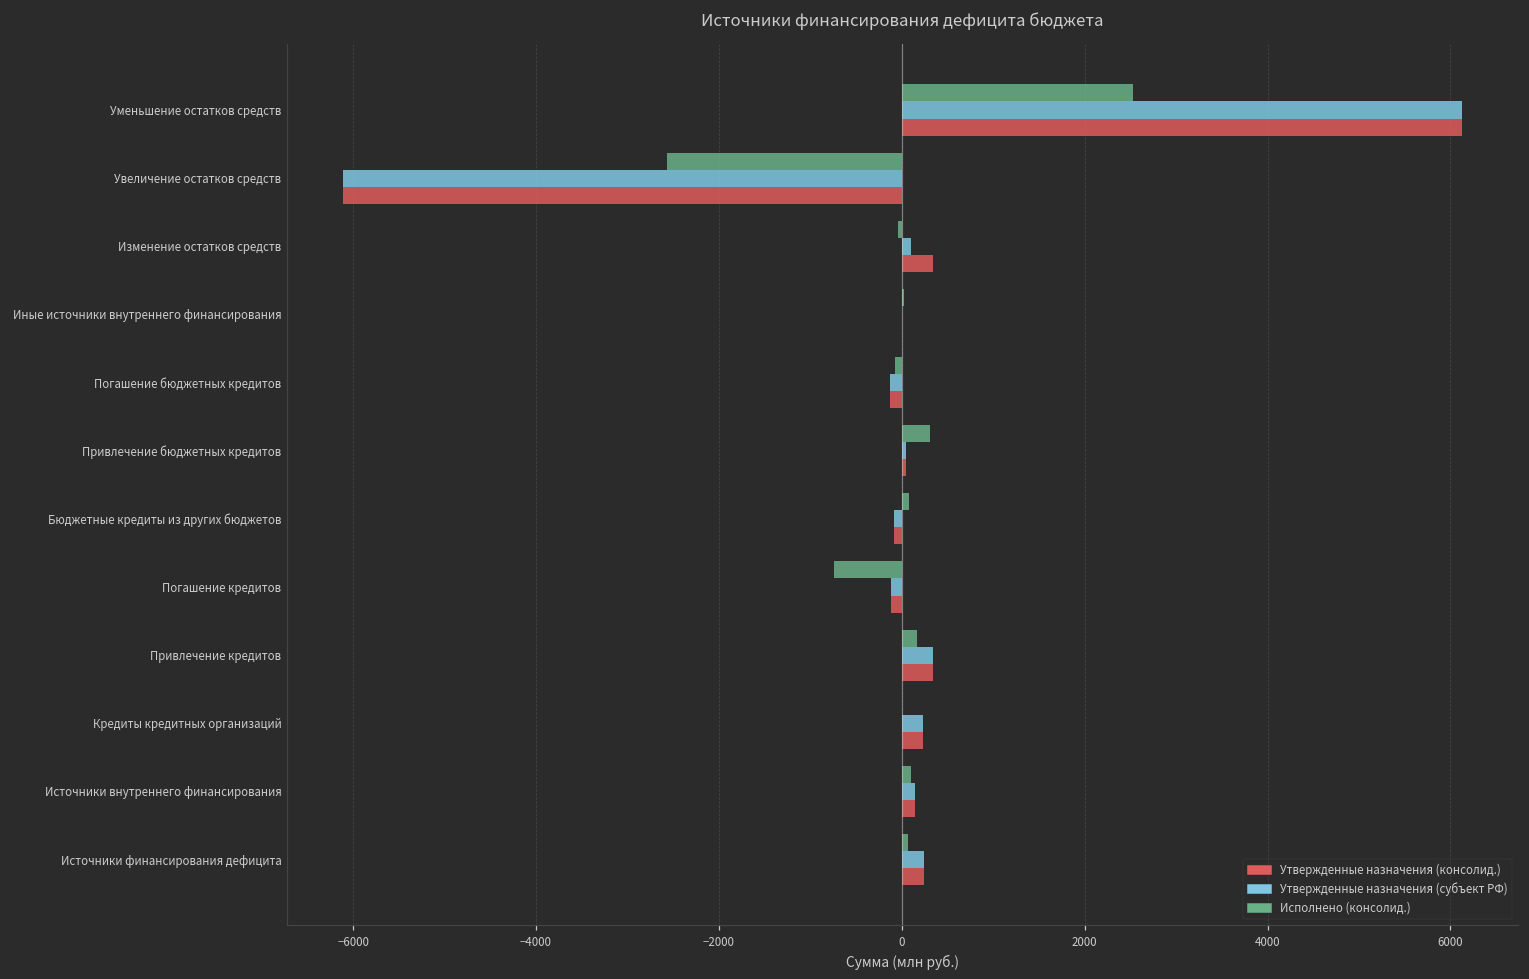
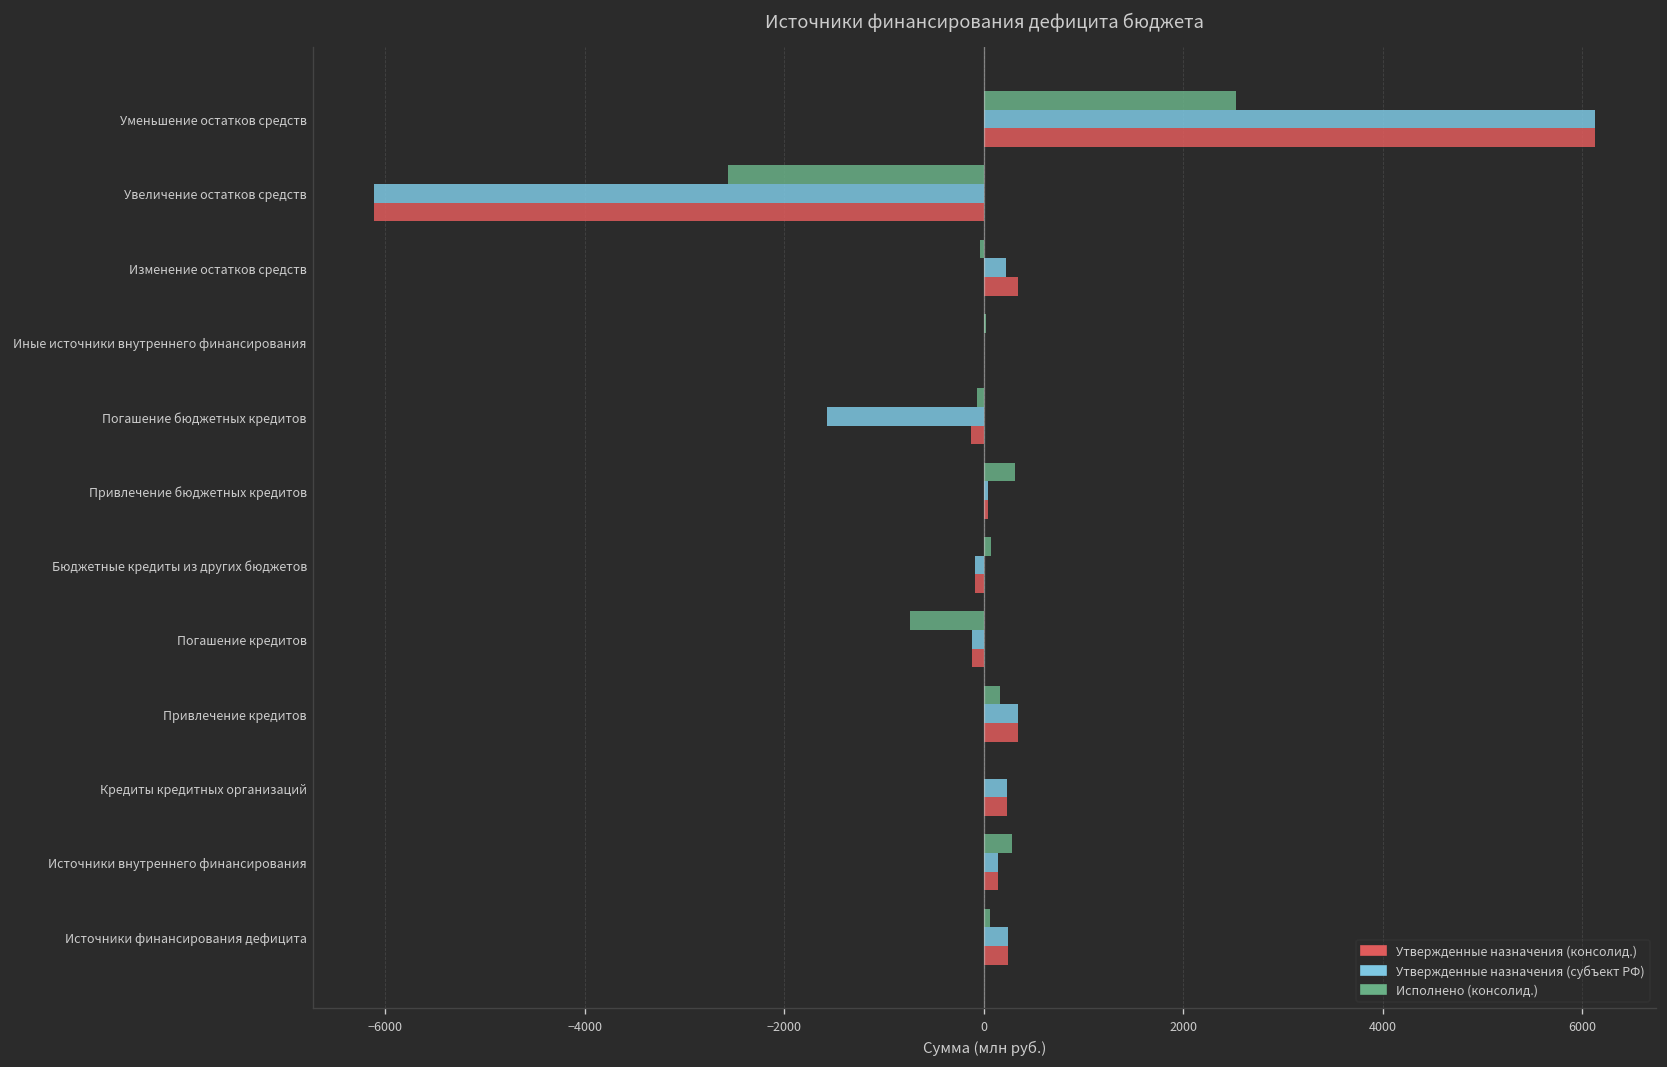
  {
    "Утвержденные назначения (консолид.)": {
      "Уменьшение остатков средств": 6100,
      "Увеличение остатков средств": -6100,
      "Изменение остатков средств": 300,
      "Иные источники внутреннего финансирования": 0,
      "Погашение бюджетных кредитов": -100,
      "Привлечение бюджетных кредитов": 0,
      "Бюджетные кредиты из других бюджетов": -100,
      "Погашение кредитов": -100,
      "Привлечение кредитов": 300,
      "Кредиты кредитных организаций": 200,
      "Источники внутреннего финансирования": 100,
      "Источники финансирования дефицита": 200
    },
    "Утвержденные назначения (субъект РФ)": {
      "Уменьшение остатков средств": 6100,
      "Увеличение остатков средств": -6100,
-     "Изменение остатков средств": 100,
+     "Изменение остатков средств": 200,
      "Иные источники внутреннего финансирования": 0,
-     "Погашение бюджетных кредитов": -100,
+     "Погашение бюджетных кредитов": -1600,
      "Привлечение бюджетных кредитов": 0,
      "Бюджетные кредиты из других бюджетов": -100,
      "Погашение кредитов": -100,
      "Привлечение кредитов": 300,
      "Кредиты кредитных организаций": 200,
      "Источники внутреннего финансирования": 100,
      "Источники финансирования дефицита": 200
    },
    "Исполнено (консолид.)": {
      "Уменьшение остатков средств": 2500,
      "Увеличение остатков средств": -2600,
      "Изменение остатков средств": 0,
      "Погашение бюджетных кредитов": -100,
      "Привлечение бюджетных кредитов": 300,
      "Бюджетные кредиты из других бюджетов": 100,
      "Погашение кредитов": -700,
      "Привлечение кредитов": 200,
-     "Источники внутреннего финансирования": 100,
+     "Источники внутреннего финансирования": 300,
      "Источники финансирования дефицита": 100
    }
  }
